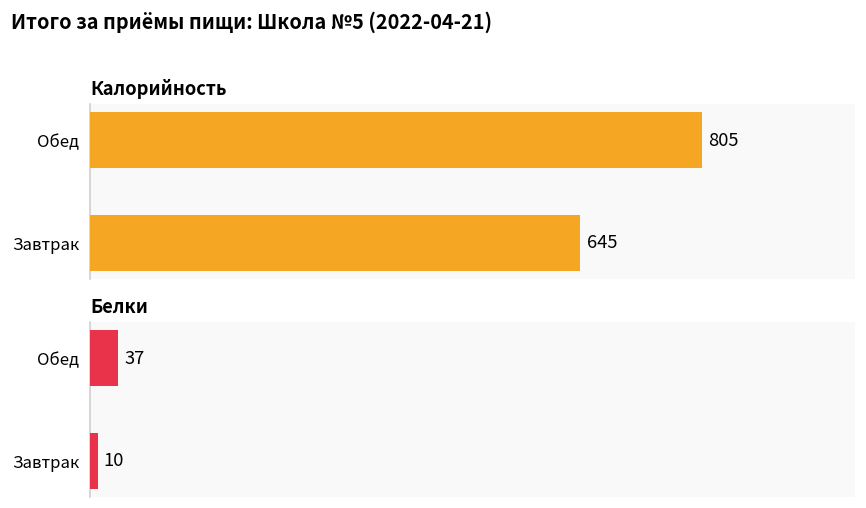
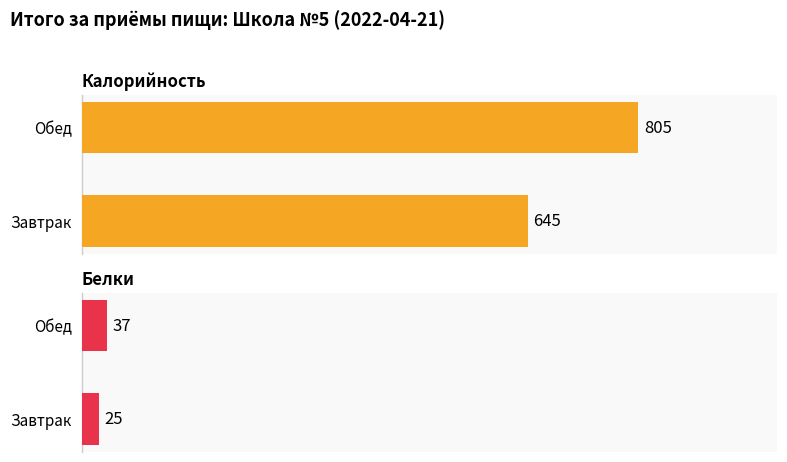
  {
    "Калорийность": {
      "Обед": 805,
      "Завтрак": 645
    },
    "Белки": {
      "Обед": 37,
-     "Завтрак": 10
+     "Завтрак": 25
    }
  }
